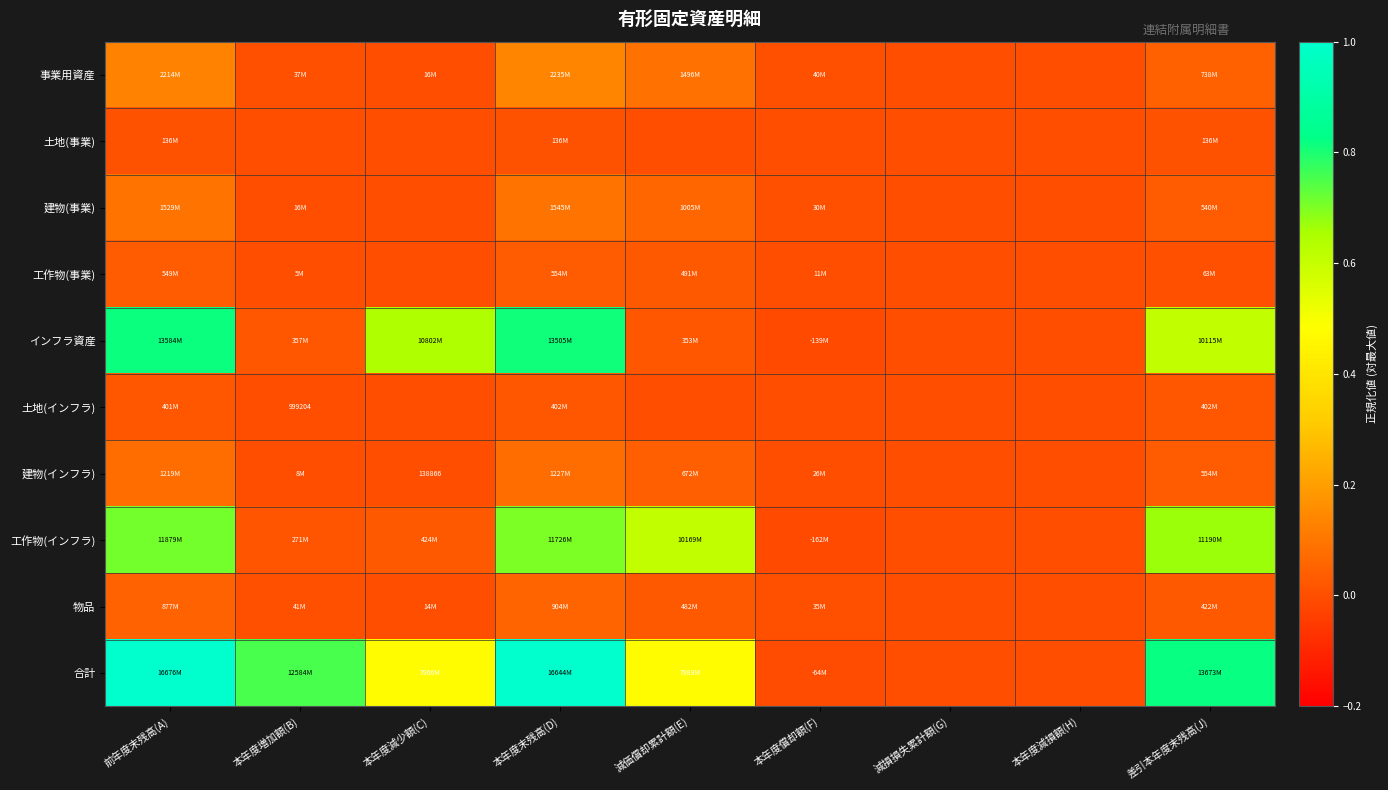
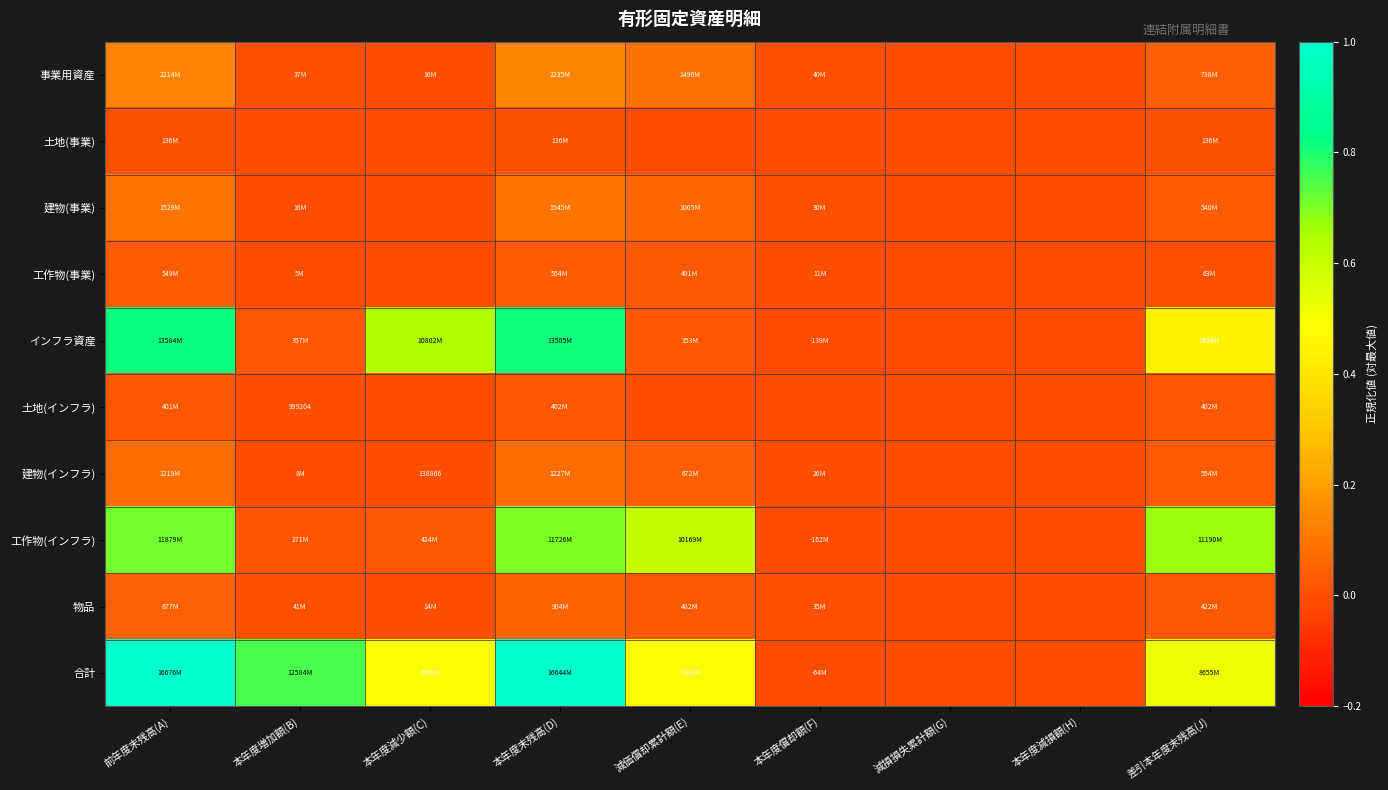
  {
    "事業用資産": {
      "前年度末残高(A)": "2214M",
      "本年度増加額(B)": "37M",
      "本年度減少額(C)": "16M",
      "本年度末残高(D)": "2235M",
      "減価償却累計額(E)": "1496M",
      "本年度償却額(F)": "40M",
      "差引本年度末残高(J)": "738M"
    },
    "土地(事業)": {
      "前年度末残高(A)": "136M",
      "本年度末残高(D)": "136M",
      "差引本年度末残高(J)": "136M"
    },
    "建物(事業)": {
      "前年度末残高(A)": "1529M",
      "本年度増加額(B)": "16M",
      "本年度末残高(D)": "1545M",
      "減価償却累計額(E)": "1005M",
      "本年度償却額(F)": "30M",
      "差引本年度末残高(J)": "540M"
    },
    "工作物(事業)": {
      "前年度末残高(A)": "549M",
      "本年度増加額(B)": "5M",
      "本年度末残高(D)": "554M",
      "減価償却累計額(E)": "491M",
      "本年度償却額(F)": "11M",
      "差引本年度末残高(J)": "63M"
    },
    "インフラ資産": {
      "前年度末残高(A)": "13584M",
      "本年度増加額(B)": "357M",
      "本年度減少額(C)": "10802M",
      "本年度末残高(D)": "13505M",
      "減価償却累計額(E)": "353M",
      "本年度償却額(F)": "-139M",
-     "差引本年度末残高(J)": "10115M"
+     "差引本年度末残高(J)": "7494M"
    },
    "土地(インフラ)": {
      "前年度末残高(A)": "401M",
      "本年度増加額(B)": "999204",
      "本年度末残高(D)": "402M",
      "差引本年度末残高(J)": "402M"
    },
    "建物(インフラ)": {
      "前年度末残高(A)": "1219M",
      "本年度増加額(B)": "8M",
      "本年度減少額(C)": "138866",
      "本年度末残高(D)": "1227M",
      "減価償却累計額(E)": "672M",
      "本年度償却額(F)": "26M",
      "差引本年度末残高(J)": "554M"
    },
    "工作物(インフラ)": {
      "前年度末残高(A)": "11879M",
      "本年度増加額(B)": "271M",
      "本年度減少額(C)": "424M",
      "本年度末残高(D)": "11726M",
      "減価償却累計額(E)": "10169M",
      "本年度償却額(F)": "-162M",
      "差引本年度末残高(J)": "11190M"
    },
    "物品": {
      "前年度末残高(A)": "877M",
      "本年度増加額(B)": "41M",
      "本年度減少額(C)": "14M",
      "本年度末残高(D)": "904M",
      "減価償却累計額(E)": "482M",
      "本年度償却額(F)": "35M",
      "差引本年度末残高(J)": "422M"
    },
    "合計": {
      "前年度末残高(A)": "16676M",
      "本年度増加額(B)": "12584M",
      "本年度減少額(C)": "7966M",
      "本年度末残高(D)": "16644M",
      "減価償却累計額(E)": "7989M",
      "本年度償却額(F)": "-64M",
-     "差引本年度末残高(J)": "13673M"
+     "差引本年度末残高(J)": "8655M"
    }
  }
